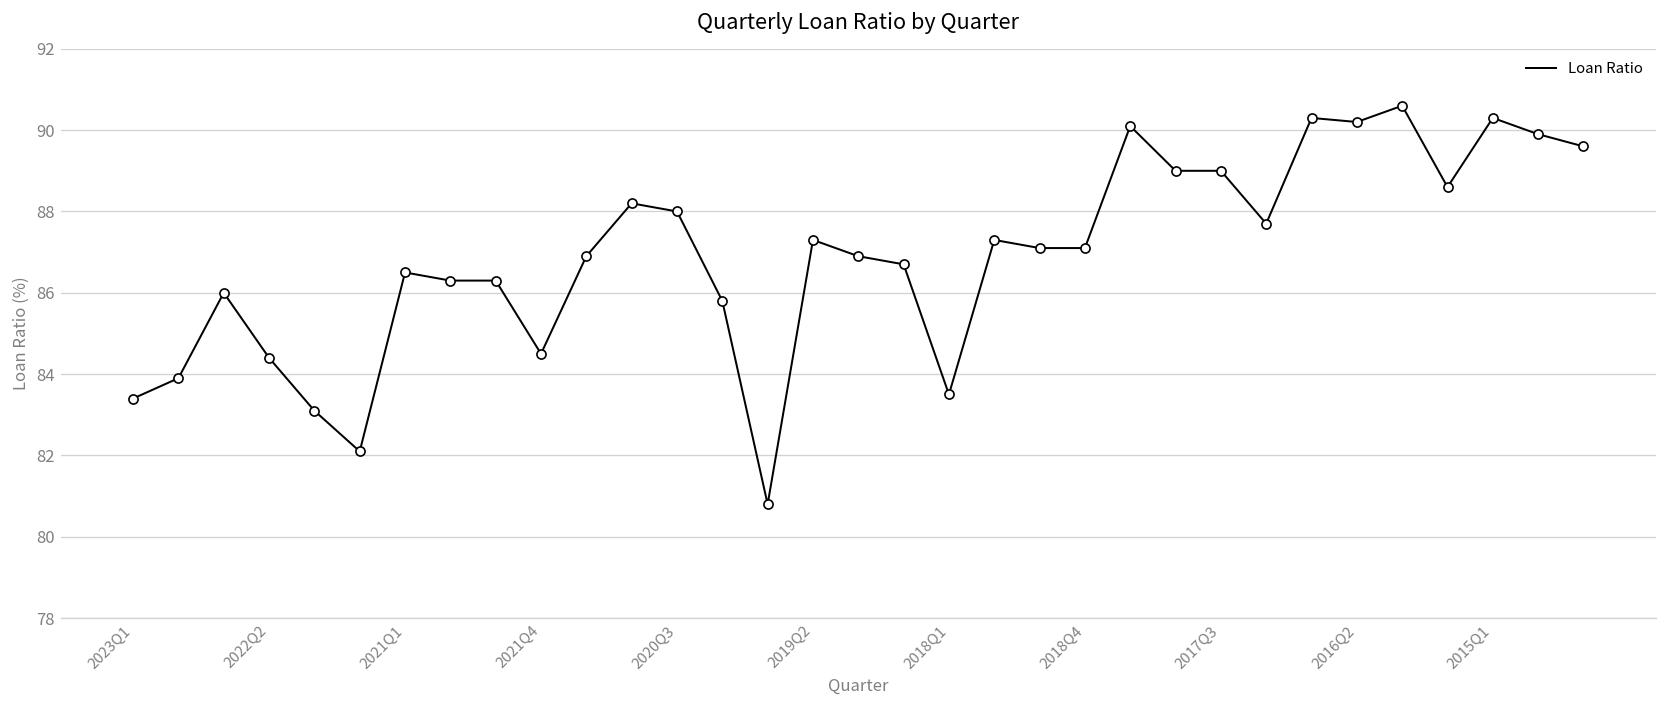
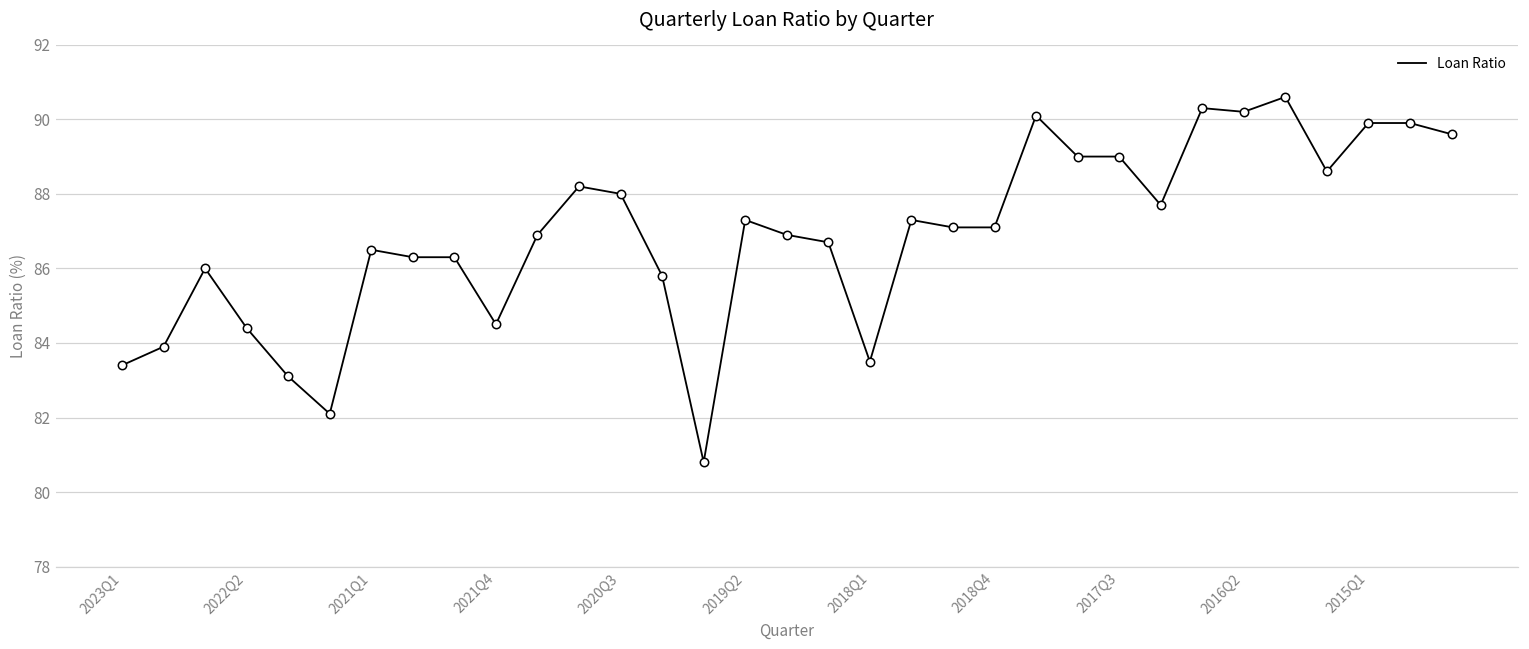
  {
    "2023Q1": 83.4,
    "2022Q2": 84.4,
    "2021Q1": 86.5,
    "2021Q4": 84.5,
    "2020Q3": 88.0,
    "2019Q2": 87.3,
    "2018Q1": 83.5,
    "2018Q4": 87.1,
    "2017Q3": 89.0,
    "2016Q2": 90.2,
-   "2015Q1": 90.3
+   "2015Q1": 89.9
  }
